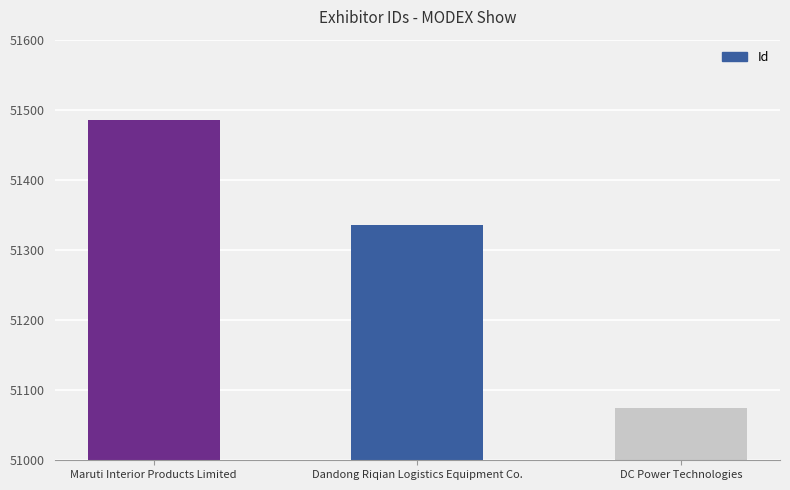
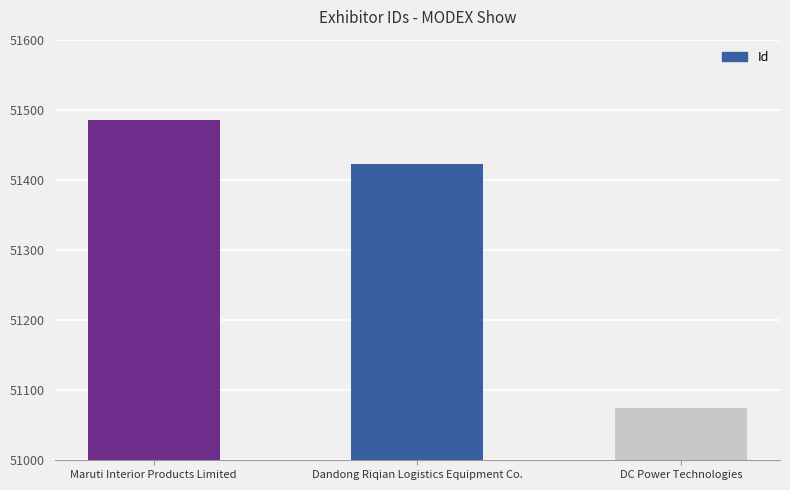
  {
    "Maruti Interior Products Limited": 51490,
-   "Dandong Riqian Logistics Equipment Co.": 51340,
+   "Dandong Riqian Logistics Equipment Co.": 51420,
    "DC Power Technologies": 51070
  }
